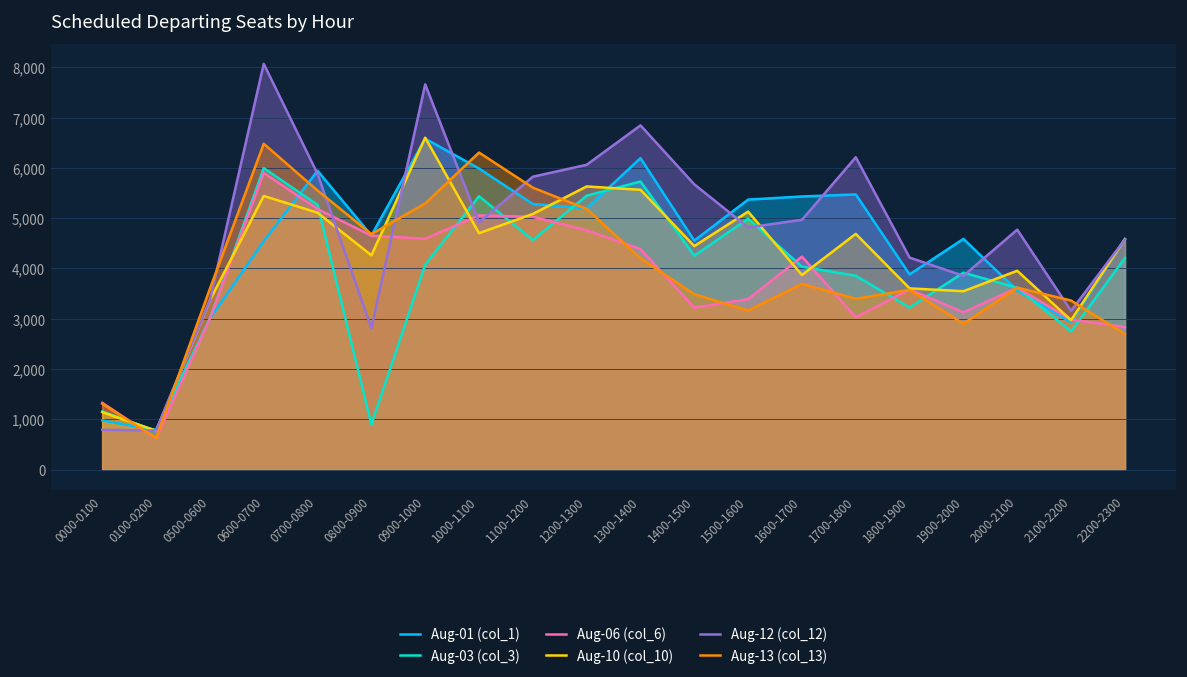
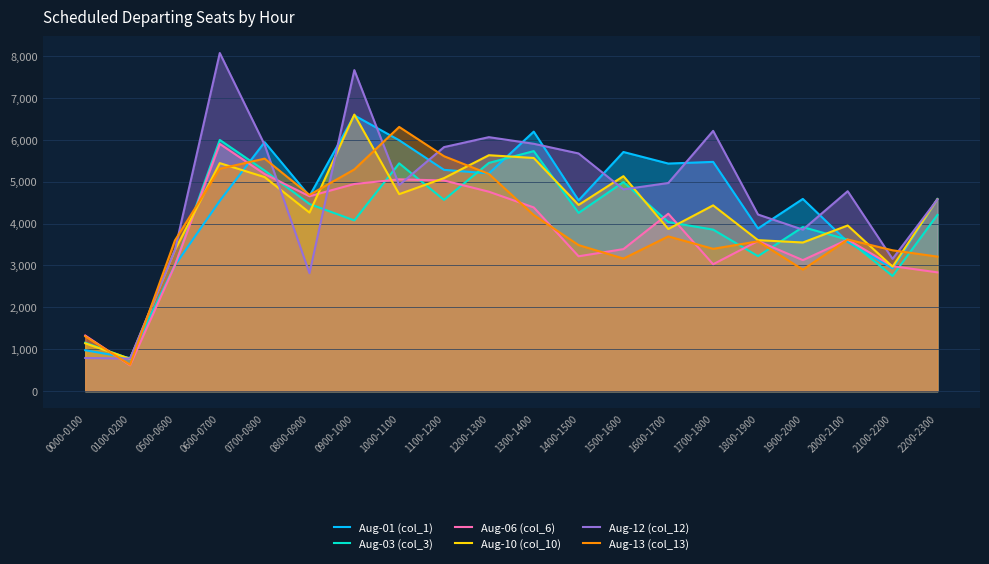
  {
    "Aug-01 (col_1)": {
      "0000-0100": "1,000",
      "0600-0700": "4,500",
      "0700-0800": "5,900",
      "1000-1100": "6,000",
      "1100-1200": "5,300",
      "1300-1400": "6,200",
      "1400-1500": "4,600",
-     "1500-1600": "5,400",
+     "1500-1600": "5,700",
      "1600-1700": "5,400",
      "1700-1800": "5,500",
      "1800-1900": "3,900",
      "1900-2000": "4,600"
    },
    "Aug-03 (col_3)": {
      "0600-0700": "6,000",
      "0700-0800": "5,300",
-     "0800-0900": "900",
+     "0800-0900": "4,500",
      "0900-1000": "4,100",
      "1000-1100": "5,400",
      "1100-1200": "4,600",
      "1200-1300": "5,400",
      "1300-1400": "5,700",
      "1400-1500": "4,300",
      "1500-1600": "5,000",
      "1600-1700": "4,000",
      "1700-1800": "3,900",
      "1800-1900": "3,200",
      "1900-2000": "3,900",
      "2100-2200": "2,700",
      "2200-2300": "4,200"
    },
    "Aug-06 (col_6)": {
      "0600-0700": "5,900",
      "0700-0800": "5,200",
-     "0900-1000": "4,600",
+     "0900-1000": "4,900",
      "1000-1100": "5,100",
      "1200-1300": "4,800",
      "1300-1400": "4,400",
      "1400-1500": "3,200",
      "1500-1600": "3,400",
      "1600-1700": "4,200",
      "1700-1800": "3,000",
      "1900-2000": "3,100",
      "2200-2300": "2,800"
    },
    "Aug-10 (col_10)": {
      "0600-0700": "5,400",
      "0700-0800": "5,100",
      "0800-0900": "4,300",
      "1000-1100": "4,700",
      "1200-1300": "5,600",
      "1300-1400": "5,600",
      "1400-1500": "4,400",
      "1500-1600": "5,100",
      "1600-1700": "3,900",
-     "1700-1800": "4,700",
+     "1700-1800": "4,400",
      "1900-2000": "3,500",
      "2000-2100": "4,000"
    },
    "Aug-12 (col_12)": {
      "0000-0100": "800",
      "0600-0700": "8,100",
      "0700-0800": "5,900",
      "0800-0900": "2,800",
      "0900-1000": "7,700",
      "1000-1100": "4,900",
      "1100-1200": "5,800",
      "1200-1300": "6,100",
-     "1300-1400": "6,800",
+     "1300-1400": "5,900",
      "1400-1500": "5,700",
      "1500-1600": "4,800",
      "1600-1700": "5,000",
      "1700-1800": "6,200",
      "1800-1900": "4,200",
      "1900-2000": "3,900",
      "2000-2100": "4,800",
      "2100-2200": "3,200"
    },
    "Aug-13 (col_13)": {
      "0500-0600": "3,600",
-     "0600-0700": "6,500",
+     "0600-0700": "5,300",
      "0700-0800": "5,500",
      "0900-1000": "5,300",
      "1000-1100": "6,300",
      "1100-1200": "5,600",
      "1300-1400": "4,200",
      "1400-1500": "3,500",
      "1500-1600": "3,200",
      "1600-1700": "3,700",
      "1700-1800": "3,400",
      "1900-2000": "2,900",
      "2100-2200": "3,400",
-     "2200-2300": "2,700"
+     "2200-2300": "3,200"
    }
  }
